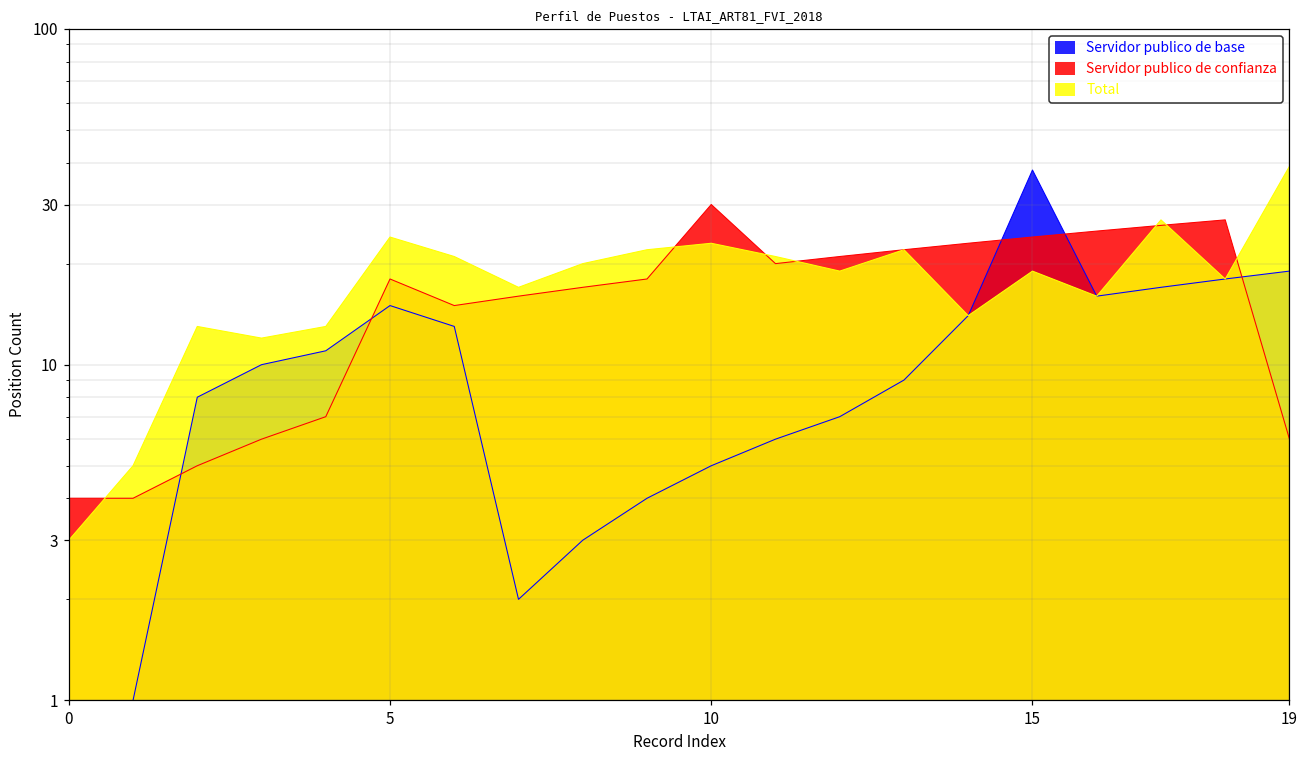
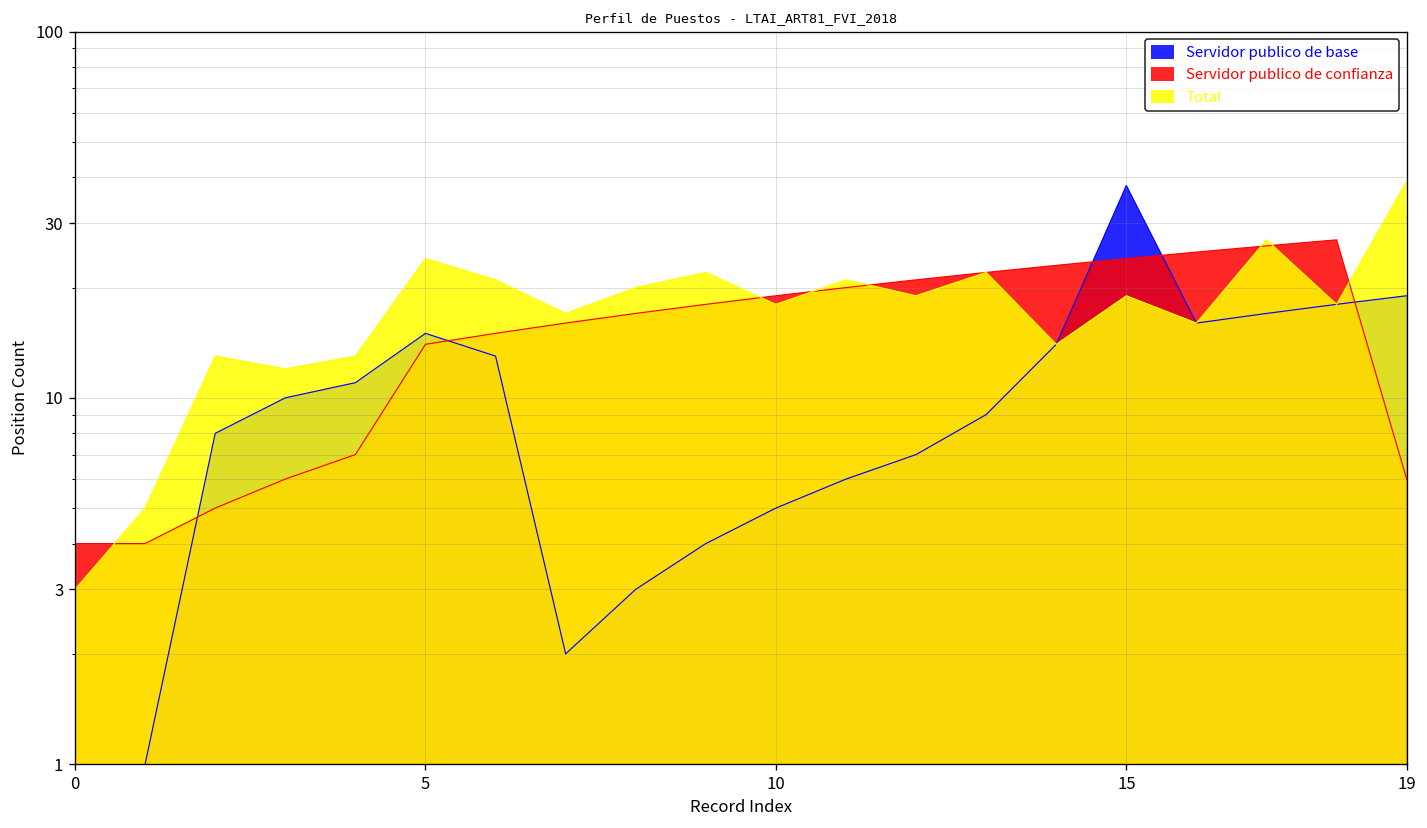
  {
    "Servidor publico de base": {
      "5": 15,
      "10": 5,
      "15": 38,
      "19": 19
    },
    "Servidor publico de confianza": {
      "0": 4,
-     "5": 18,
-     "10": 30,
+     "5": 14,
+     "10": 19,
      "15": 24,
      "19": 6
    },
    "Total": {
      "0": 3,
      "5": 24,
-     "10": 23,
+     "10": 18,
      "15": 19,
      "19": 39
    }
  }
